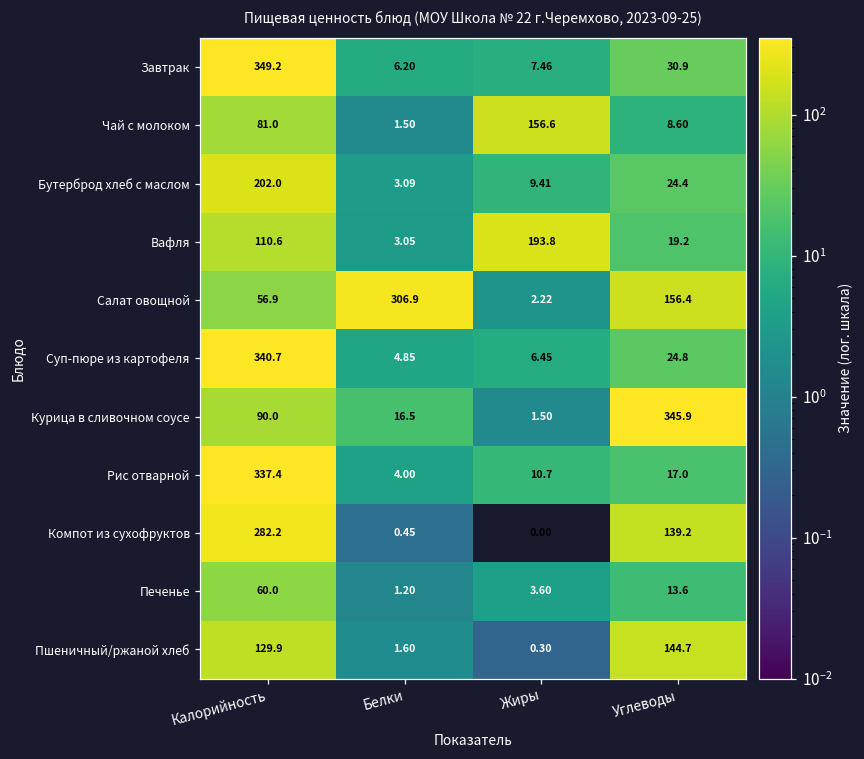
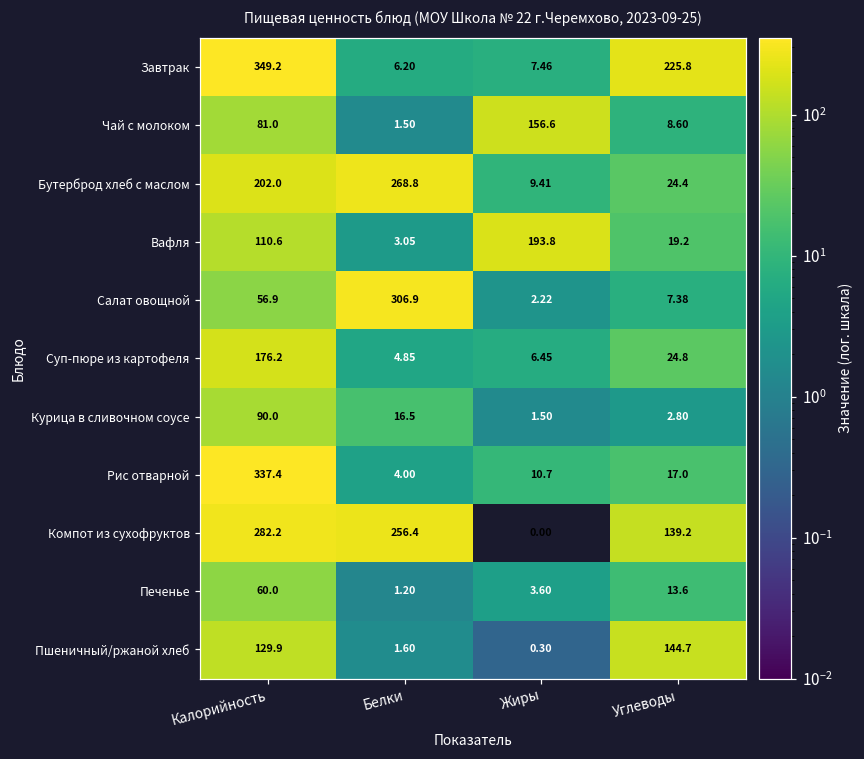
  {
    "Завтрак": {
      "Калорийность": 349.2,
      "Белки": 6.20,
      "Жиры": 7.46,
-     "Углеводы": 30.9
+     "Углеводы": 225.8
    },
    "Чай с молоком": {
      "Калорийность": 81.0,
      "Белки": 1.50,
      "Жиры": 156.6,
      "Углеводы": 8.60
    },
    "Бутерброд хлеб с маслом": {
      "Калорийность": 202.0,
-     "Белки": 3.09,
+     "Белки": 268.8,
      "Жиры": 9.41,
      "Углеводы": 24.4
    },
    "Вафля": {
      "Калорийность": 110.6,
      "Белки": 3.05,
      "Жиры": 193.8,
      "Углеводы": 19.2
    },
    "Салат овощной": {
      "Калорийность": 56.9,
      "Белки": 306.9,
      "Жиры": 2.22,
-     "Углеводы": 156.4
+     "Углеводы": 7.38
    },
    "Суп-пюре из картофеля": {
-     "Калорийность": 340.7,
+     "Калорийность": 176.2,
      "Белки": 4.85,
      "Жиры": 6.45,
      "Углеводы": 24.8
    },
    "Курица в сливочном соусе": {
      "Калорийность": 90.0,
      "Белки": 16.5,
      "Жиры": 1.50,
-     "Углеводы": 345.9
+     "Углеводы": 2.80
    },
    "Рис отварной": {
      "Калорийность": 337.4,
      "Белки": 4.00,
      "Жиры": 10.7,
      "Углеводы": 17.0
    },
    "Компот из сухофруктов": {
      "Калорийность": 282.2,
-     "Белки": 0.45,
+     "Белки": 256.4,
      "Углеводы": 139.2
    },
    "Печенье": {
      "Калорийность": 60.0,
      "Белки": 1.20,
      "Жиры": 3.60,
      "Углеводы": 13.6
    },
    "Пшеничный/ржаной хлеб": {
      "Калорийность": 129.9,
      "Белки": 1.60,
      "Жиры": 0.30,
      "Углеводы": 144.7
    }
  }
